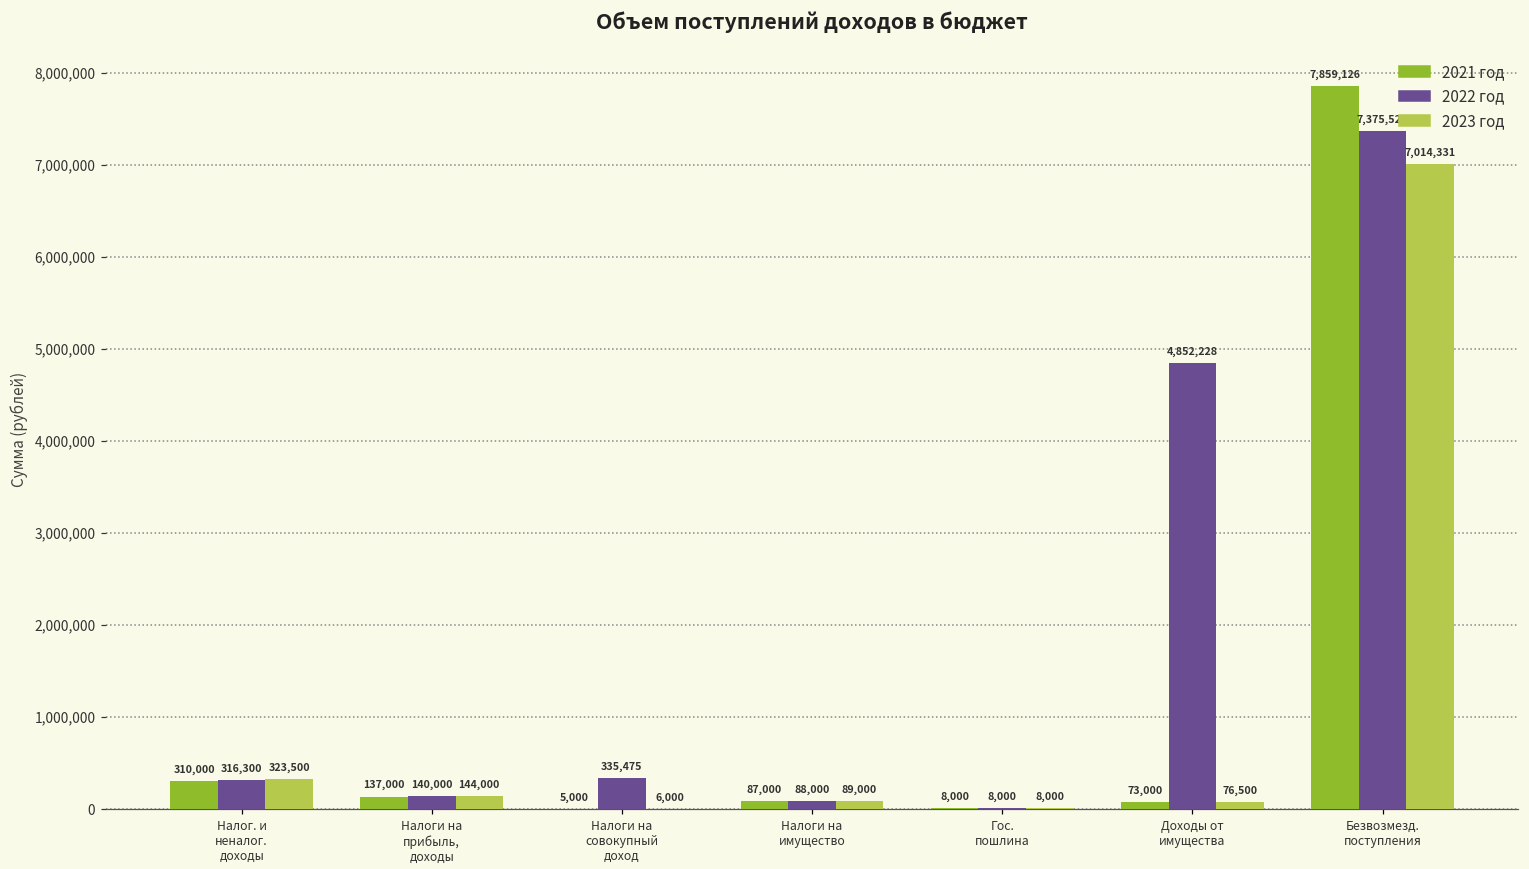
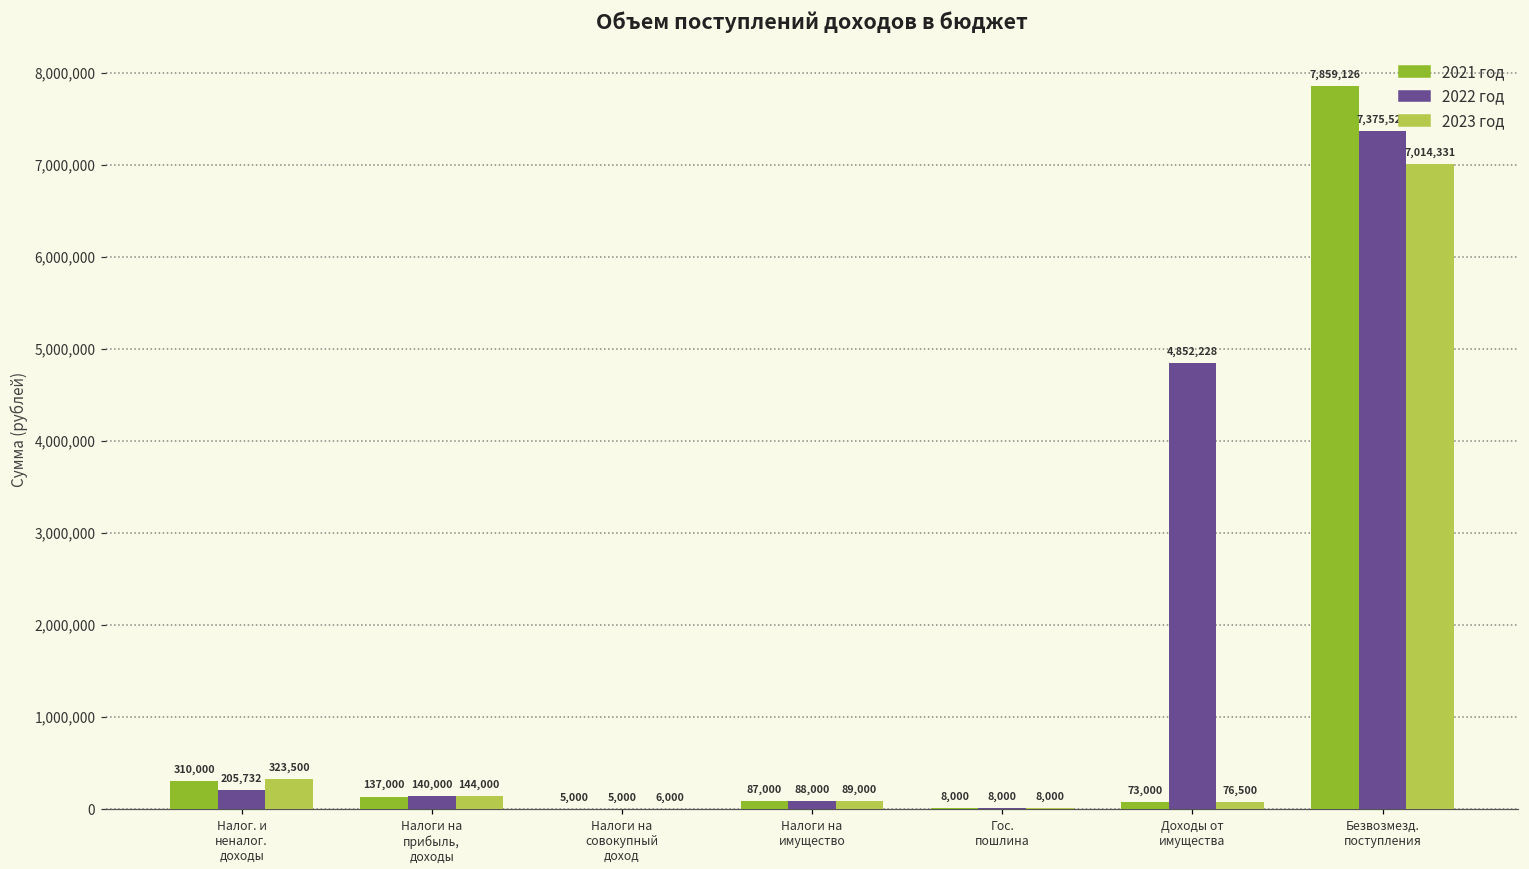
  {
    "2022 год": {
-     "Налог. и неналог. доходы": "316,300",
+     "Налог. и неналог. доходы": "205,732",
      "Налоги на прибыль, доходы": "140,000",
-     "Налоги на совокупный доход": "335,475",
+     "Налоги на совокупный доход": "5,000",
      "Налоги на имущество": "88,000",
      "Гос. пошлина": "8,000",
      "Доходы от имущества": "4,852,228",
      "Безвозмезд. поступления": "7,375,524"
    }
  }
